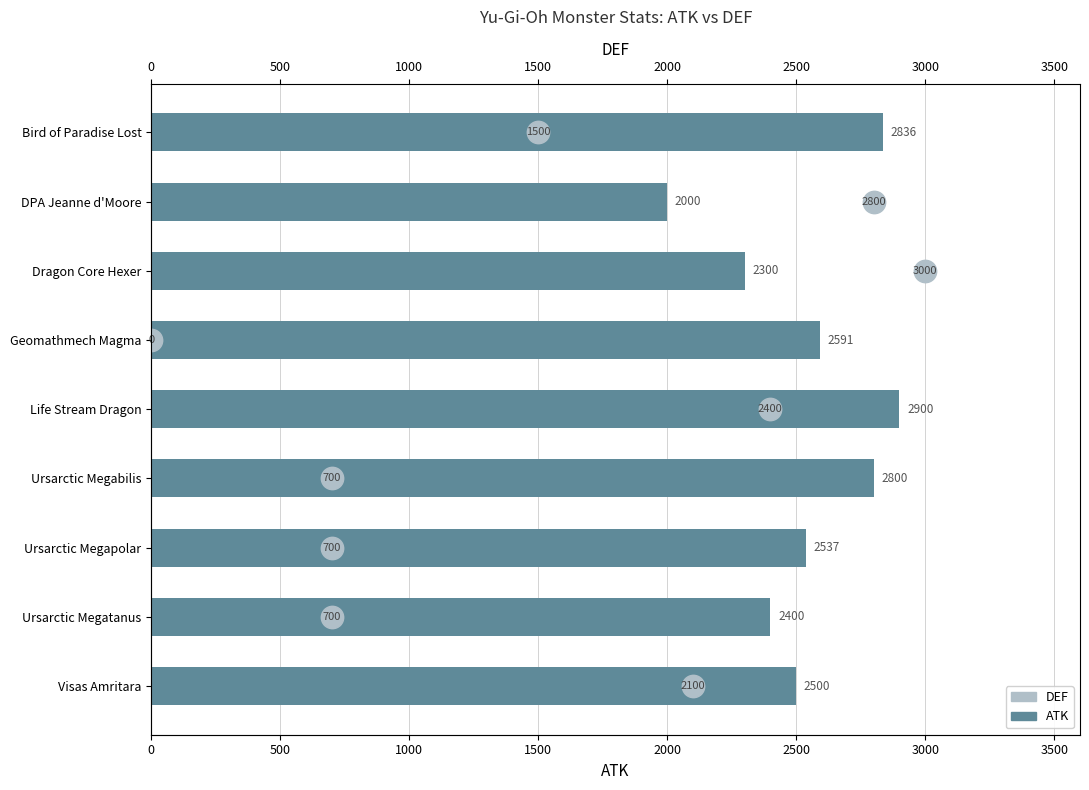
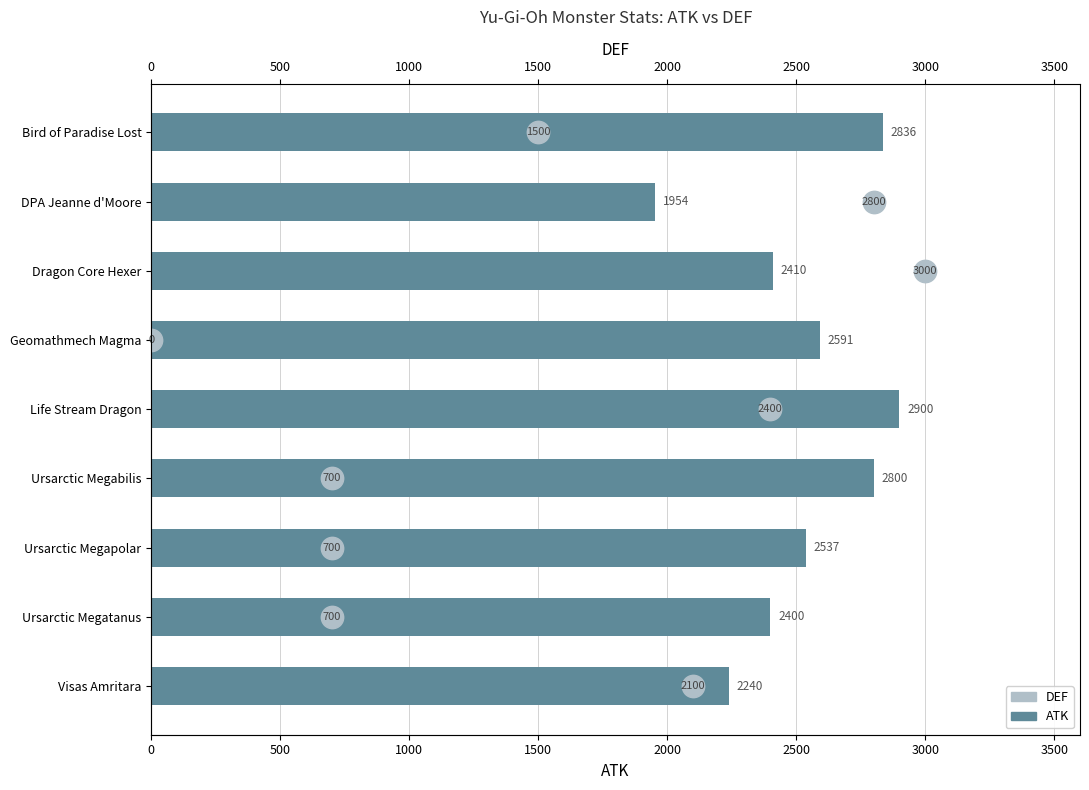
  {
    "ATK": {
      "Bird of Paradise Lost": 2836,
-     "DPA Jeanne d'Moore": 2000,
-     "Dragon Core Hexer": 2300,
+     "DPA Jeanne d'Moore": 1954,
+     "Dragon Core Hexer": 2410,
      "Geomathmech Magma": 2591,
      "Life Stream Dragon": 2900,
      "Ursarctic Megabilis": 2800,
      "Ursarctic Megapolar": 2537,
      "Ursarctic Megatanus": 2400,
-     "Visas Amritara": 2500
+     "Visas Amritara": 2240
    }
  }
